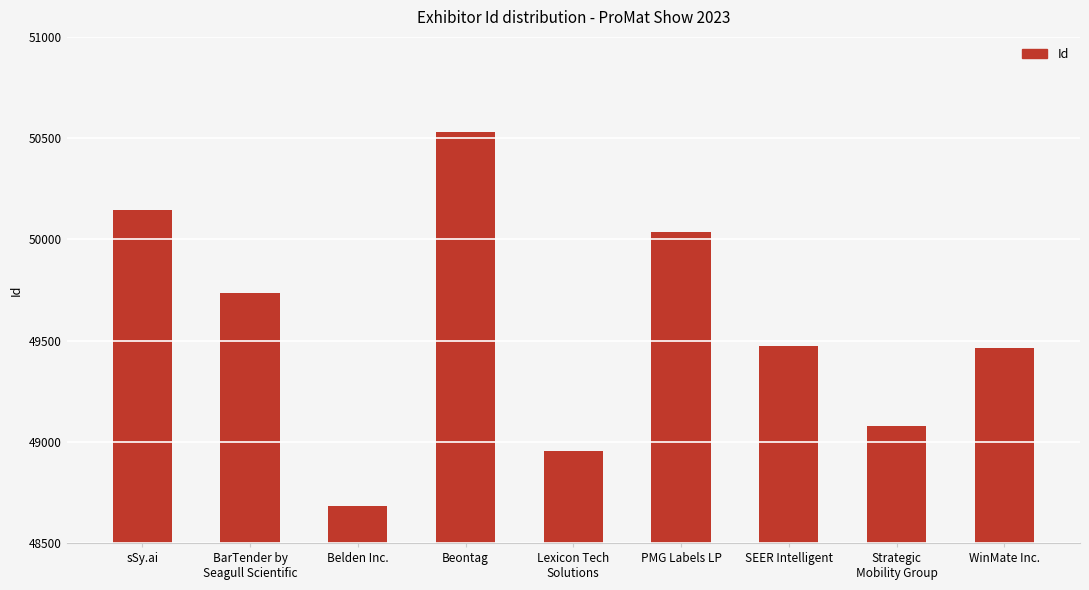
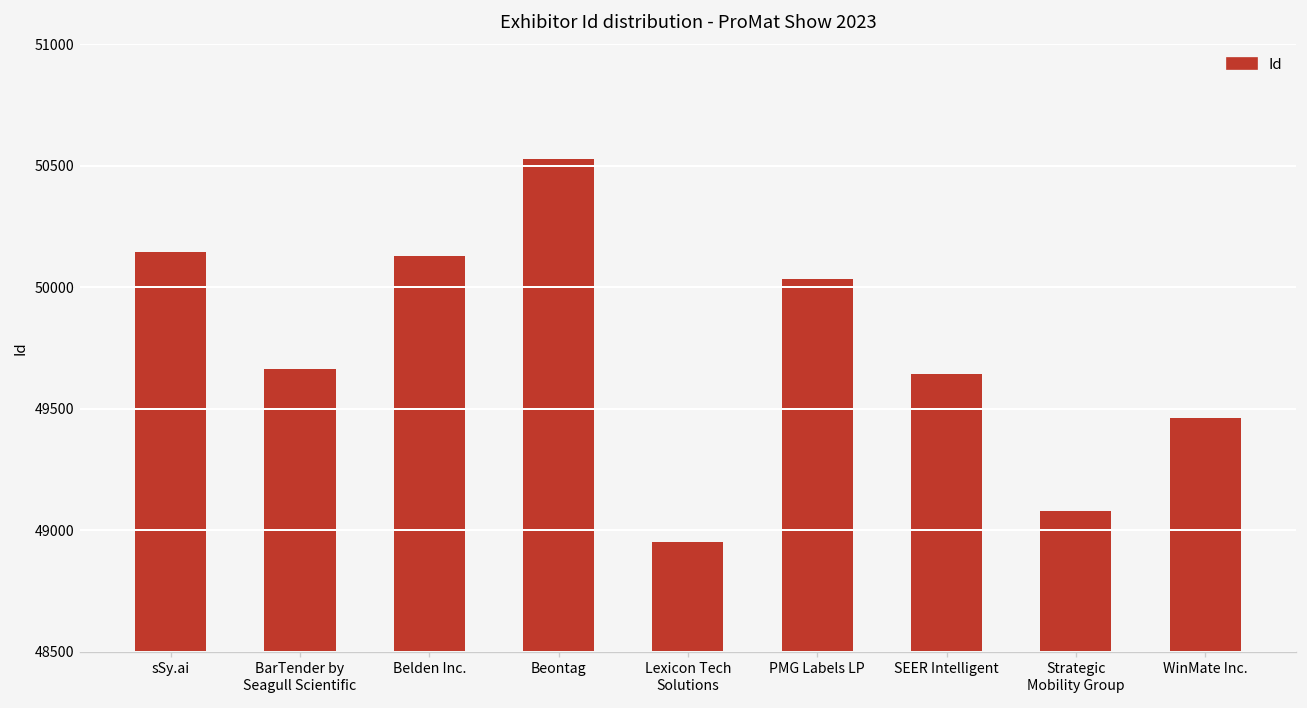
  {
    "sSy.ai": 50140,
-   "BarTender by Seagull Scientific": 49730,
-   "Belden Inc.": 48680,
+   "BarTender by Seagull Scientific": 49660,
+   "Belden Inc.": 50130,
    "Beontag": 50530,
    "Lexicon Tech Solutions": 48950,
    "PMG Labels LP": 50030,
-   "SEER Intelligent": 49470,
+   "SEER Intelligent": 49640,
    "Strategic Mobility Group": 49080,
    "WinMate Inc.": 49460
  }
